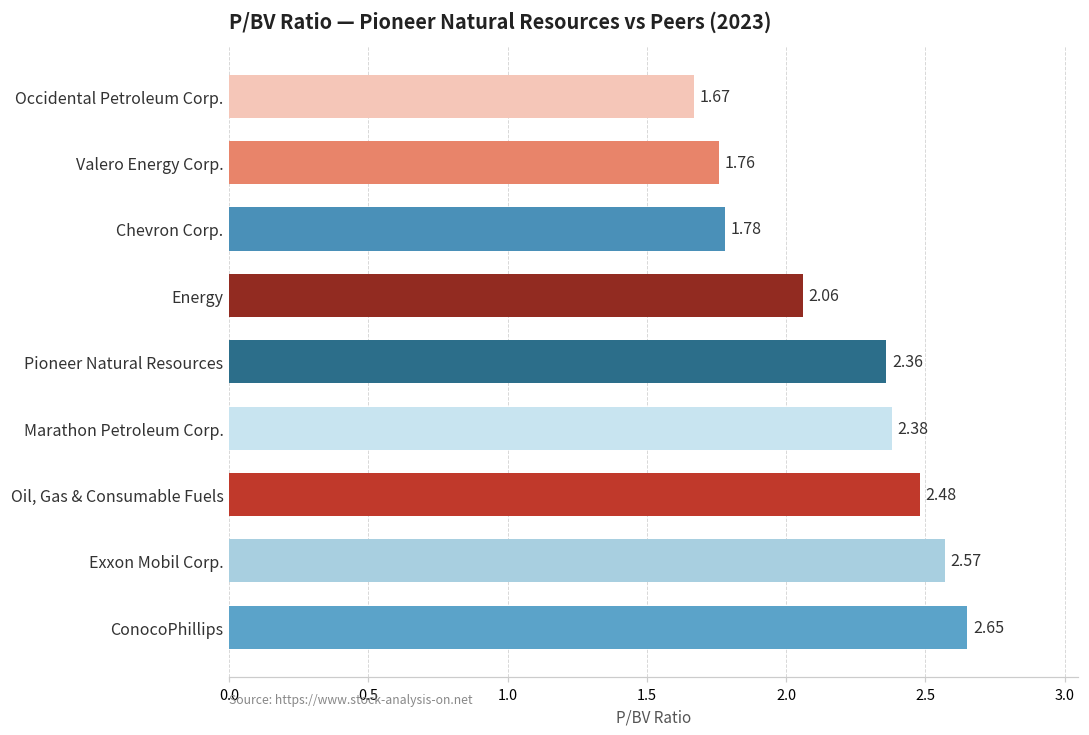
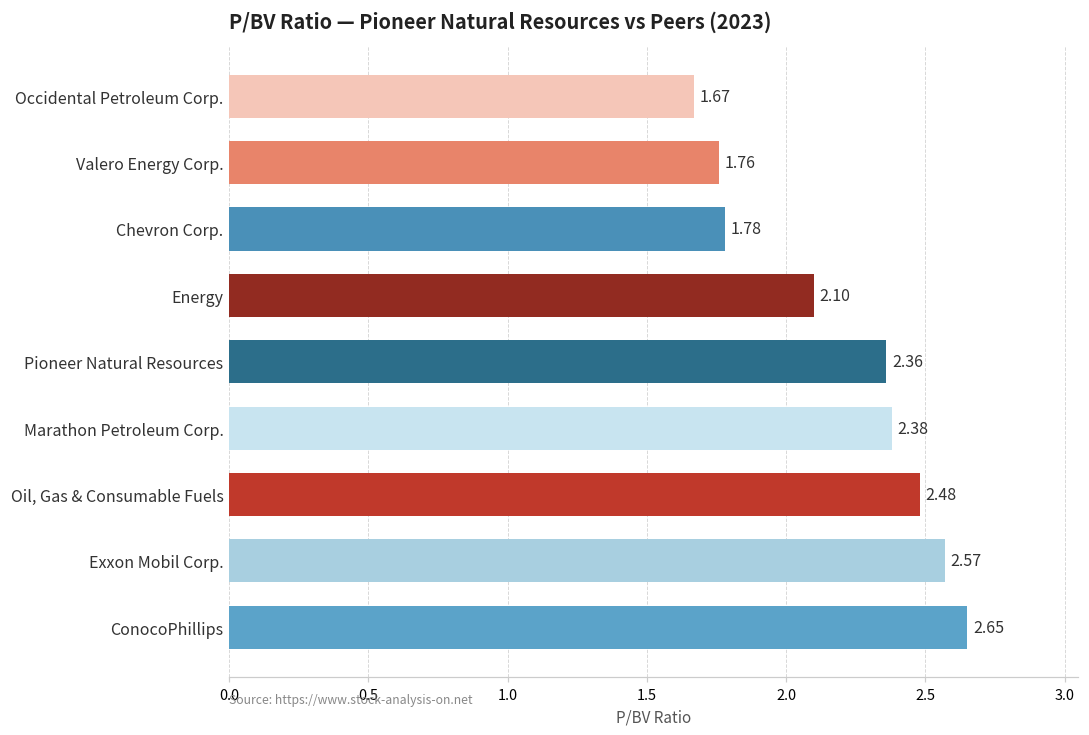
  {
    "Occidental Petroleum Corp.": 1.67,
    "Valero Energy Corp.": 1.76,
    "Chevron Corp.": 1.78,
-   "Energy": 2.06,
+   "Energy": 2.10,
    "Pioneer Natural Resources": 2.36,
    "Marathon Petroleum Corp.": 2.38,
    "Oil, Gas & Consumable Fuels": 2.48,
    "Exxon Mobil Corp.": 2.57,
    "ConocoPhillips": 2.65
  }
